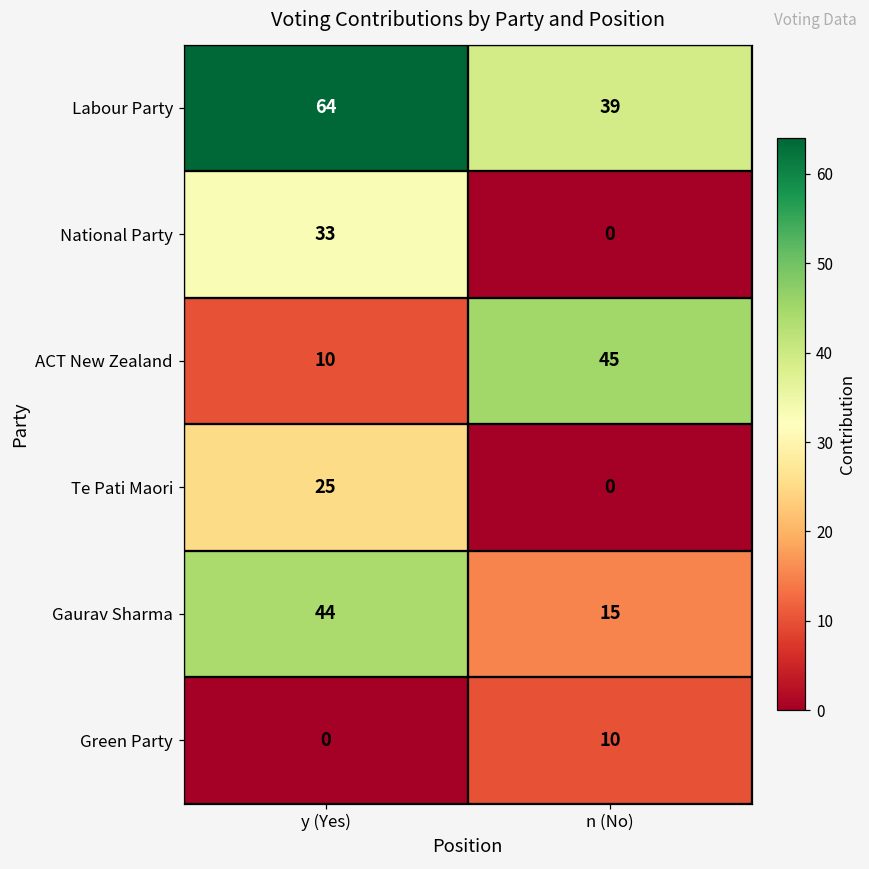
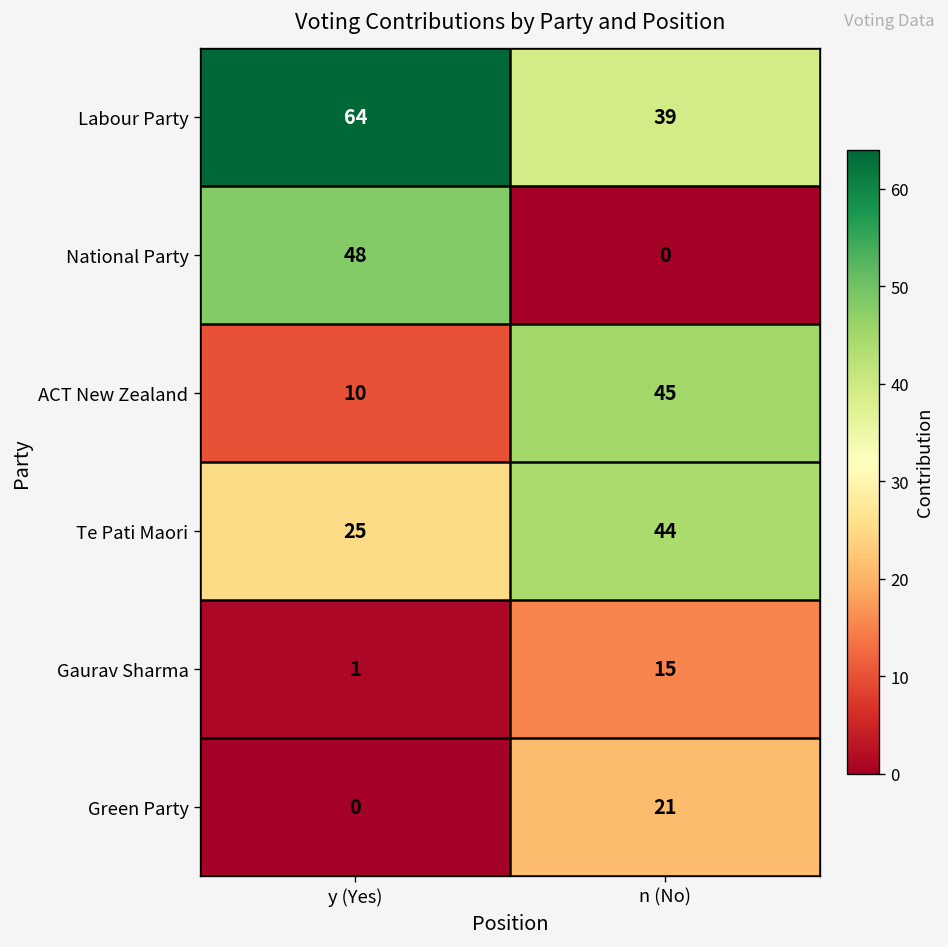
  {
    "Labour Party": {
      "y (Yes)": 64,
      "n (No)": 39
    },
    "National Party": {
-     "y (Yes)": 33,
+     "y (Yes)": 48,
      "n (No)": 0
    },
    "ACT New Zealand": {
      "y (Yes)": 10,
      "n (No)": 45
    },
    "Te Pati Maori": {
      "y (Yes)": 25,
-     "n (No)": 0
+     "n (No)": 44
    },
    "Gaurav Sharma": {
-     "y (Yes)": 44,
+     "y (Yes)": 1,
      "n (No)": 15
    },
    "Green Party": {
      "y (Yes)": 0,
-     "n (No)": 10
+     "n (No)": 21
    }
  }
